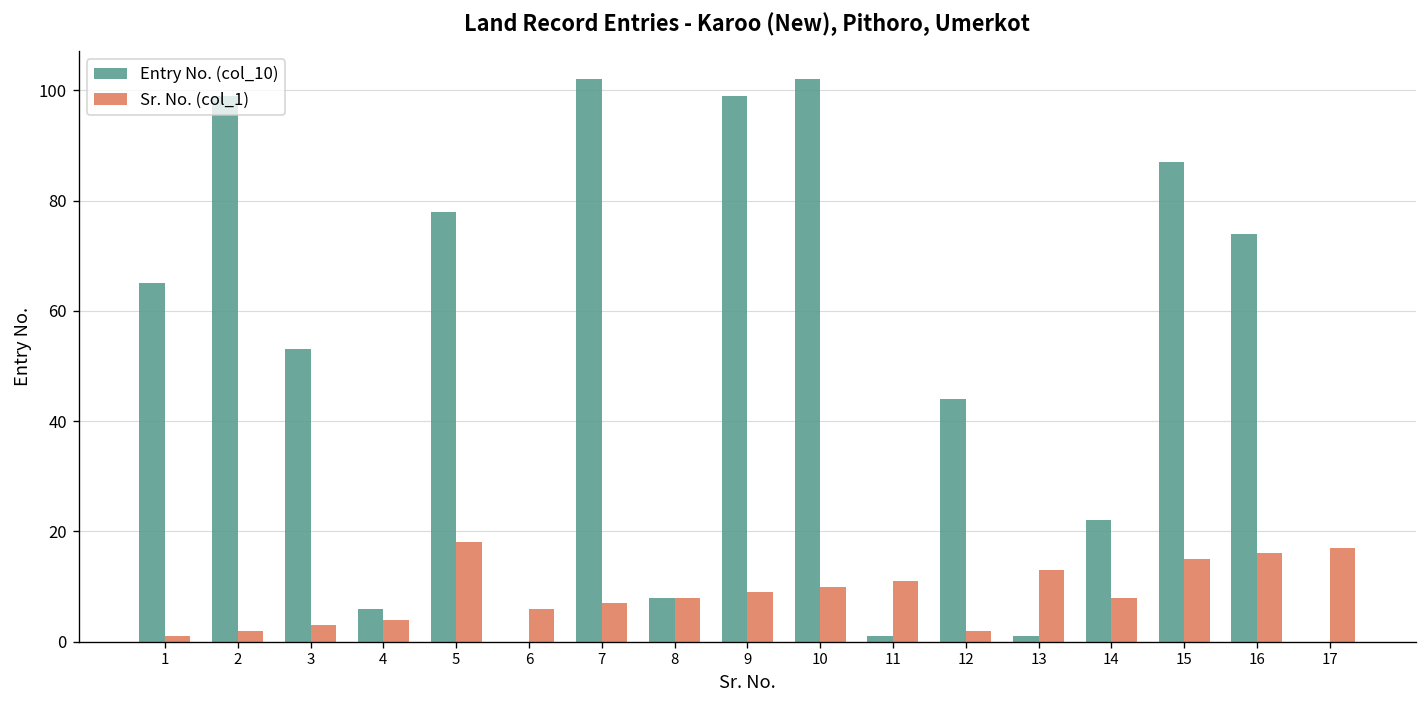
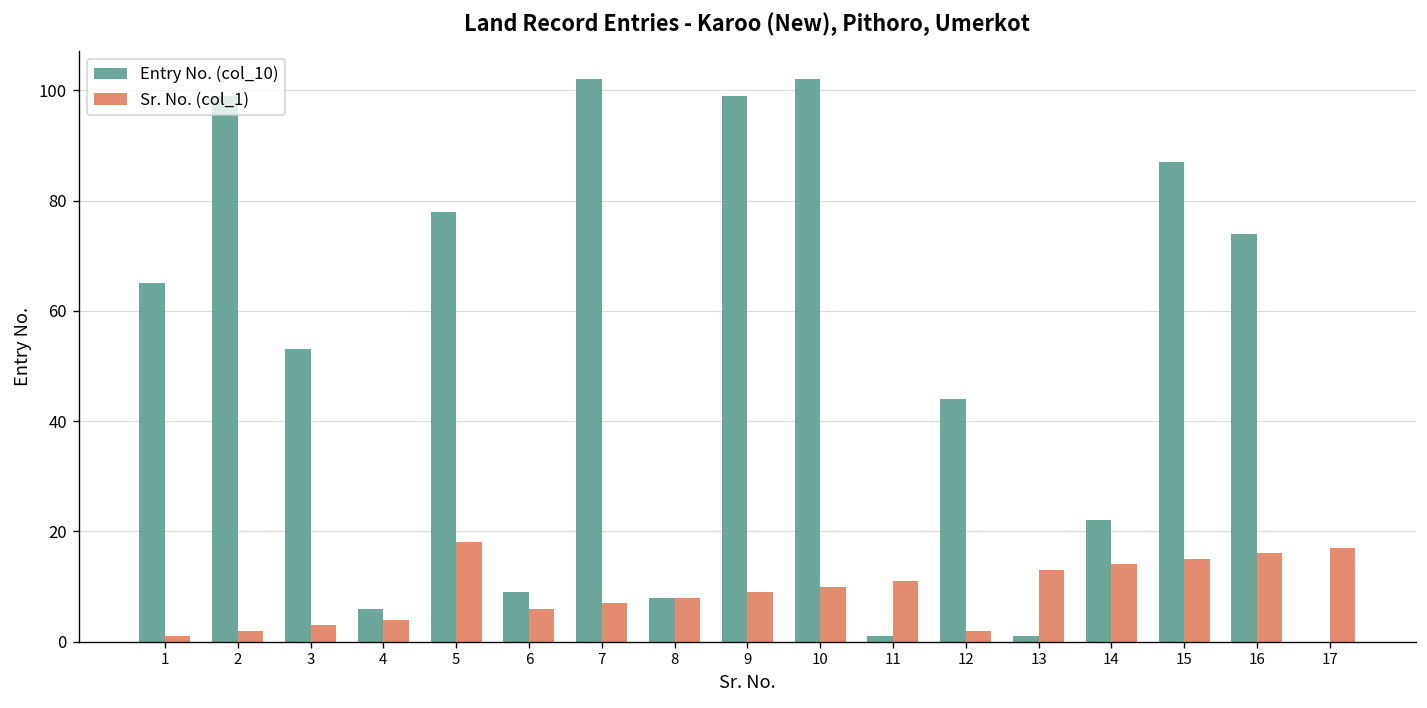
  {
    "Entry No. (col_10)": {
      "1": 65,
      "3": 53,
      "4": 6,
      "5": 78,
-     "6": 0,
+     "6": 9,
      "7": 102,
      "8": 8,
      "9": 99,
      "10": 102,
      "11": 1,
      "12": 44,
      "13": 1,
      "14": 22,
      "15": 87,
      "16": 74,
      "17": 0
    },
    "Sr. No. (col_1)": {
      "1": 1,
      "2": 2,
      "3": 3,
      "4": 4,
      "5": 18,
      "6": 6,
      "7": 7,
      "8": 8,
      "9": 9,
      "10": 10,
      "11": 11,
      "12": 2,
      "13": 13,
-     "14": 8,
+     "14": 14,
      "15": 15,
      "16": 16,
      "17": 17
    }
  }
